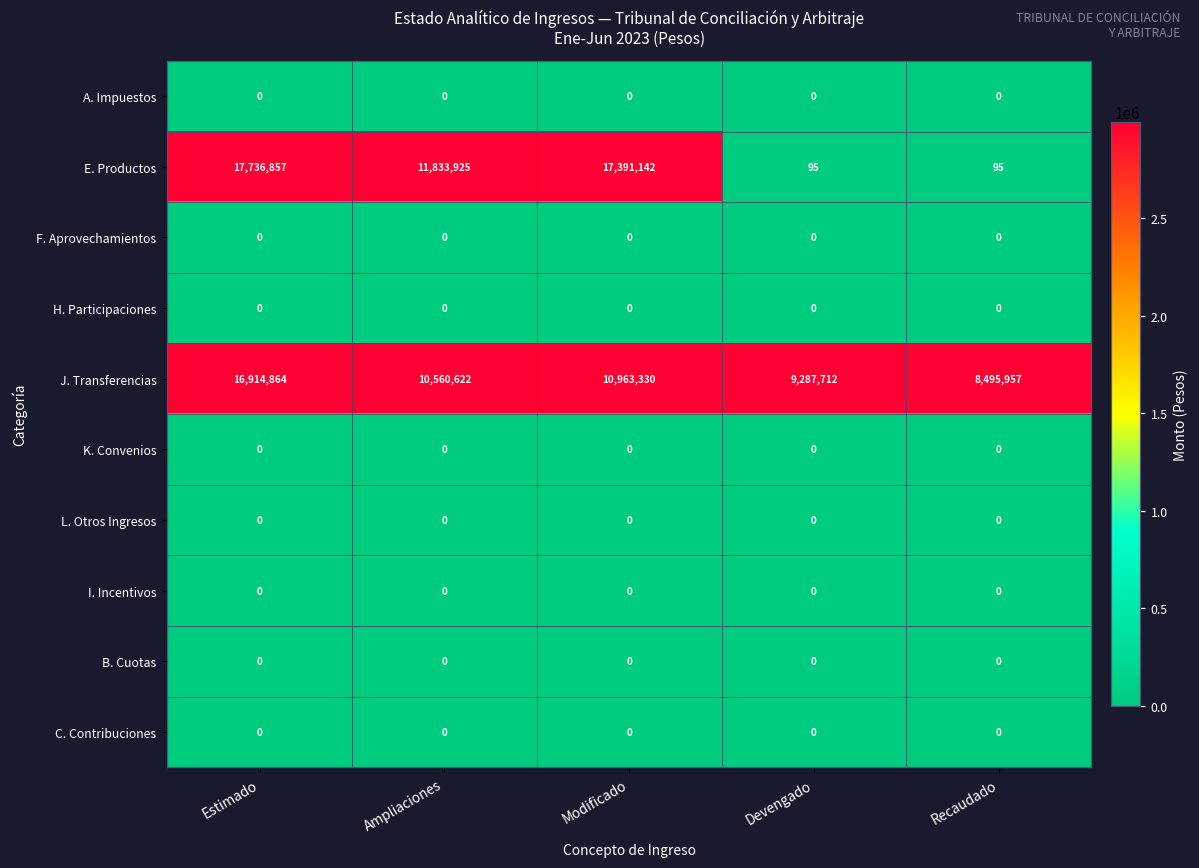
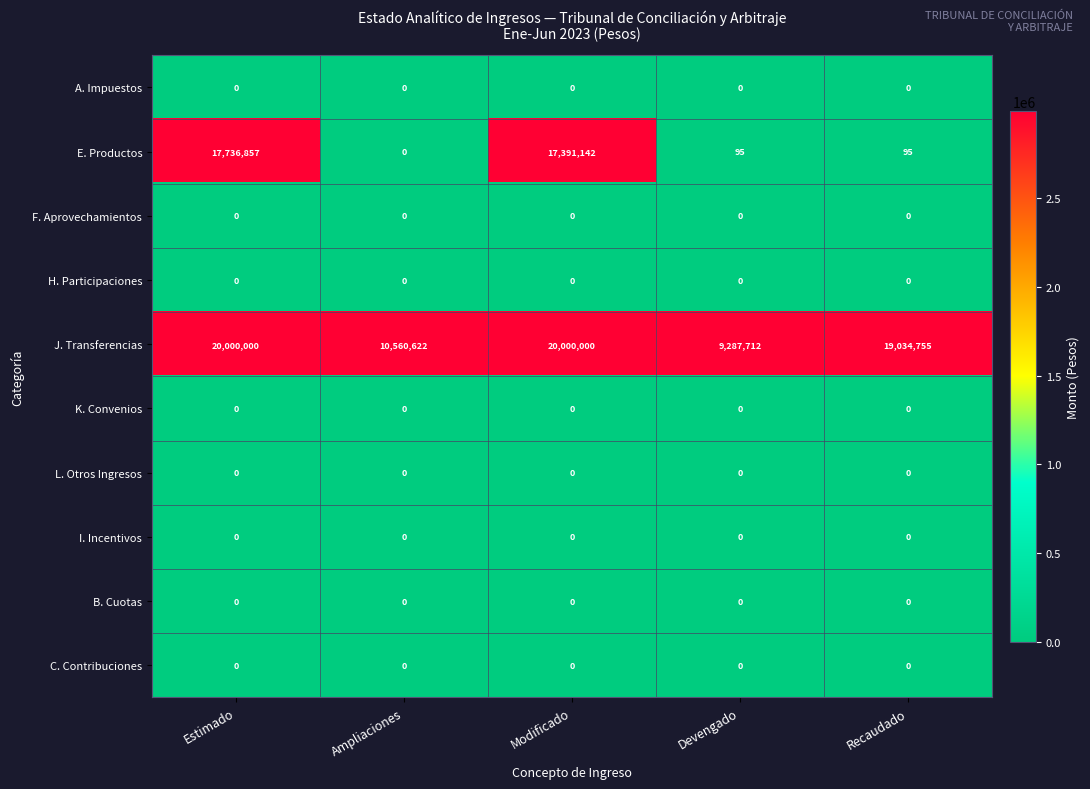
  {
    "A. Impuestos": {
      "Estimado": "0",
      "Ampliaciones": "0",
      "Modificado": "0",
      "Devengado": "0",
      "Recaudado": "0"
    },
    "E. Productos": {
      "Estimado": "17,736,857",
-     "Ampliaciones": "11,833,925",
+     "Ampliaciones": "0",
      "Modificado": "17,391,142",
      "Devengado": "95",
      "Recaudado": "95"
    },
    "F. Aprovechamientos": {
      "Estimado": "0",
      "Ampliaciones": "0",
      "Modificado": "0",
      "Devengado": "0",
      "Recaudado": "0"
    },
    "H. Participaciones": {
      "Estimado": "0",
      "Ampliaciones": "0",
      "Modificado": "0",
      "Devengado": "0",
      "Recaudado": "0"
    },
    "J. Transferencias": {
-     "Estimado": "16,914,864",
+     "Estimado": "20,000,000",
      "Ampliaciones": "10,560,622",
-     "Modificado": "10,963,330",
+     "Modificado": "20,000,000",
      "Devengado": "9,287,712",
-     "Recaudado": "8,495,957"
+     "Recaudado": "19,034,755"
    },
    "K. Convenios": {
      "Estimado": "0",
      "Ampliaciones": "0",
      "Modificado": "0",
      "Devengado": "0",
      "Recaudado": "0"
    },
    "L. Otros Ingresos": {
      "Estimado": "0",
      "Ampliaciones": "0",
      "Modificado": "0",
      "Devengado": "0",
      "Recaudado": "0"
    },
    "I. Incentivos": {
      "Estimado": "0",
      "Ampliaciones": "0",
      "Modificado": "0",
      "Devengado": "0",
      "Recaudado": "0"
    },
    "B. Cuotas": {
      "Estimado": "0",
      "Ampliaciones": "0",
      "Modificado": "0",
      "Devengado": "0",
      "Recaudado": "0"
    },
    "C. Contribuciones": {
      "Estimado": "0",
      "Ampliaciones": "0",
      "Modificado": "0",
      "Devengado": "0",
      "Recaudado": "0"
    }
  }
